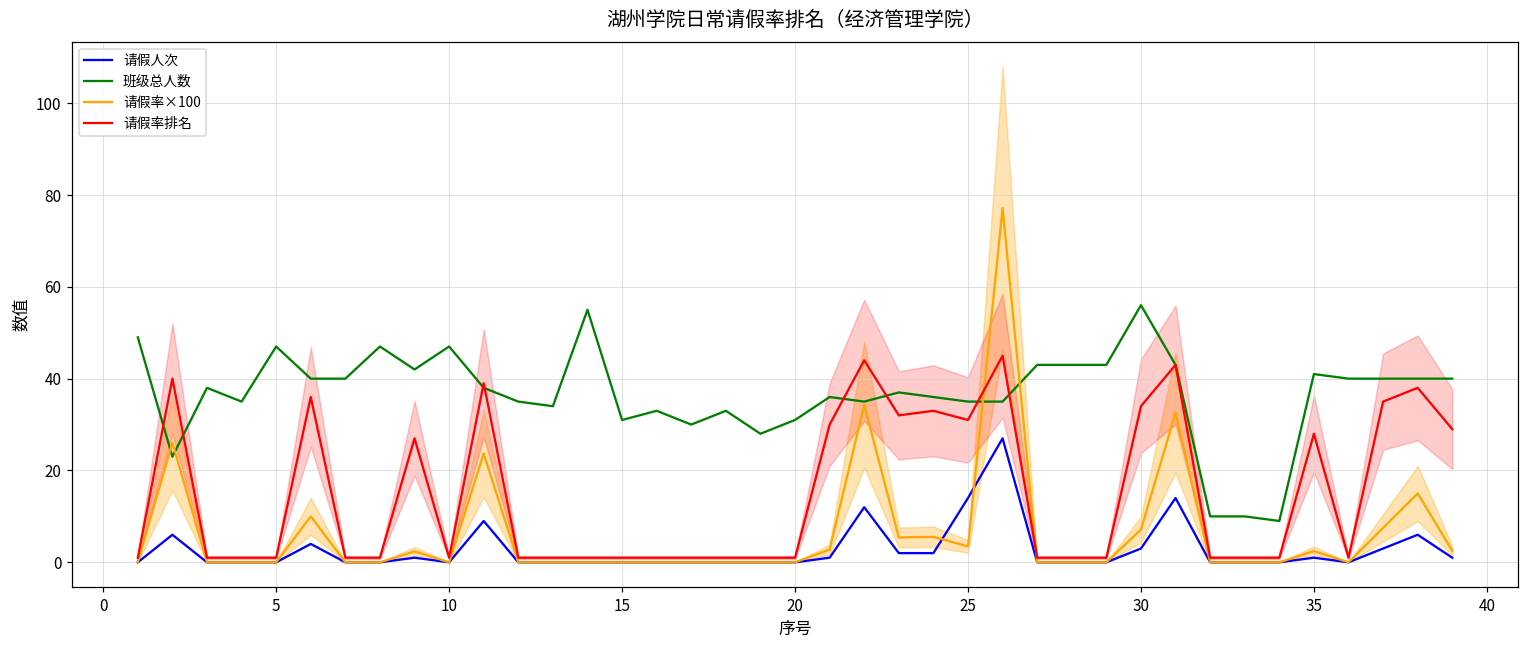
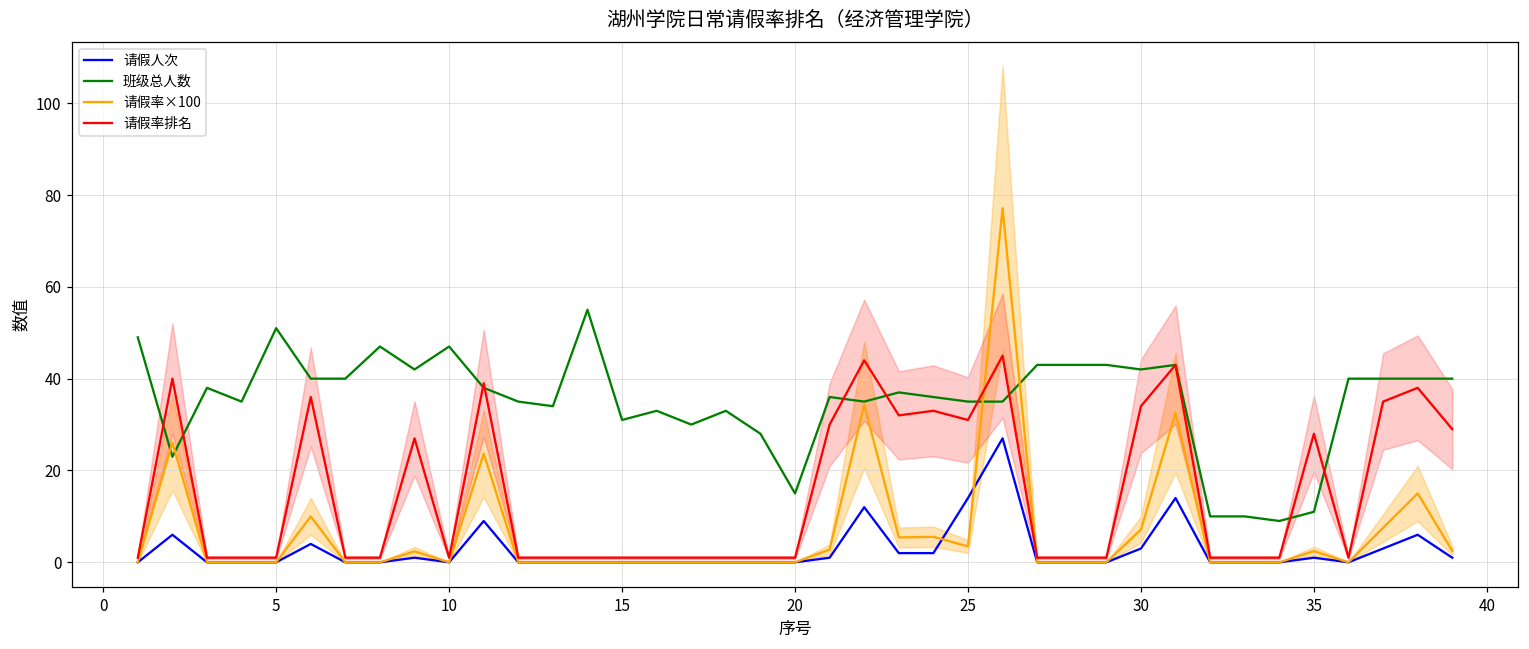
  {
    "请假人次": {
      "25": 14,
      "30": 3,
      "35": 1
    },
    "班级总人数": {
-     "5": 47,
+     "5": 51,
      "10": 47,
      "15": 31,
-     "20": 31,
+     "20": 15,
      "25": 35,
-     "30": 56,
-     "35": 41
+     "30": 42,
+     "35": 11
    }
  }
